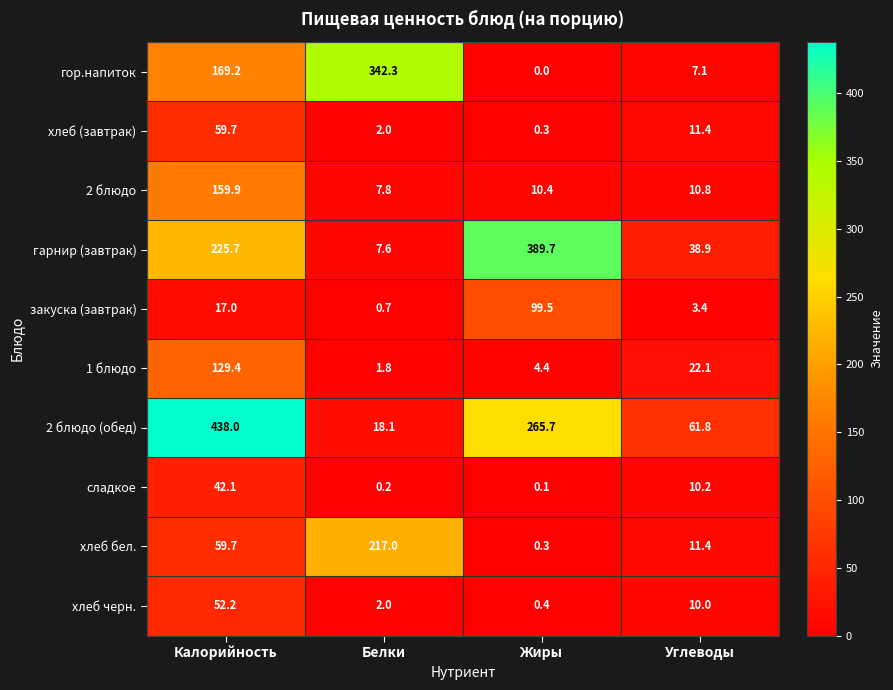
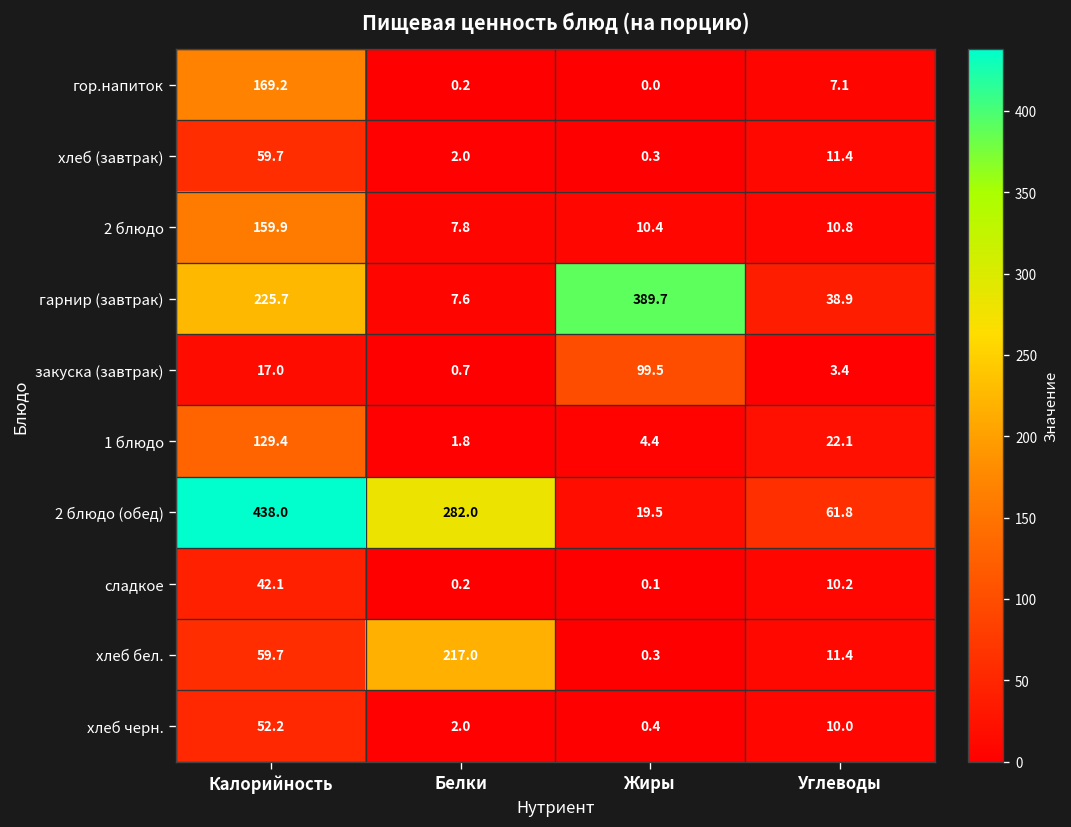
  {
    "гор.напиток": {
      "Калорийность": 169.2,
-     "Белки": 342.3,
+     "Белки": 0.2,
      "Жиры": 0.0,
      "Углеводы": 7.1
    },
    "хлеб (завтрак)": {
      "Калорийность": 59.7,
      "Белки": 2.0,
      "Жиры": 0.3,
      "Углеводы": 11.4
    },
    "2 блюдо": {
      "Калорийность": 159.9,
      "Белки": 7.8,
      "Жиры": 10.4,
      "Углеводы": 10.8
    },
    "гарнир (завтрак)": {
      "Калорийность": 225.7,
      "Белки": 7.6,
      "Жиры": 389.7,
      "Углеводы": 38.9
    },
    "закуска (завтрак)": {
      "Калорийность": 17.0,
      "Белки": 0.7,
      "Жиры": 99.5,
      "Углеводы": 3.4
    },
    "1 блюдо": {
      "Калорийность": 129.4,
      "Белки": 1.8,
      "Жиры": 4.4,
      "Углеводы": 22.1
    },
    "2 блюдо (обед)": {
      "Калорийность": 438.0,
-     "Белки": 18.1,
-     "Жиры": 265.7,
+     "Белки": 282.0,
+     "Жиры": 19.5,
      "Углеводы": 61.8
    },
    "сладкое": {
      "Калорийность": 42.1,
      "Белки": 0.2,
      "Жиры": 0.1,
      "Углеводы": 10.2
    },
    "хлеб бел.": {
      "Калорийность": 59.7,
      "Белки": 217.0,
      "Жиры": 0.3,
      "Углеводы": 11.4
    },
    "хлеб черн.": {
      "Калорийность": 52.2,
      "Белки": 2.0,
      "Жиры": 0.4,
      "Углеводы": 10.0
    }
  }
